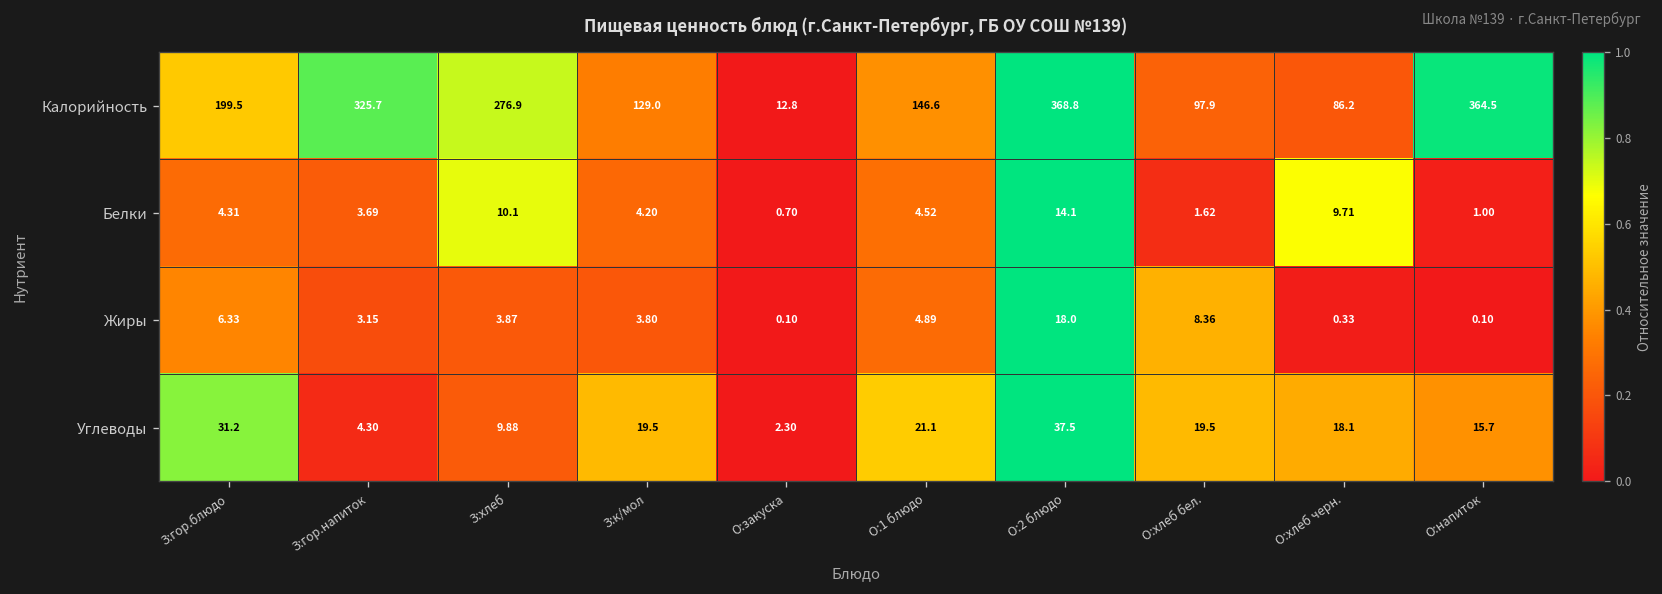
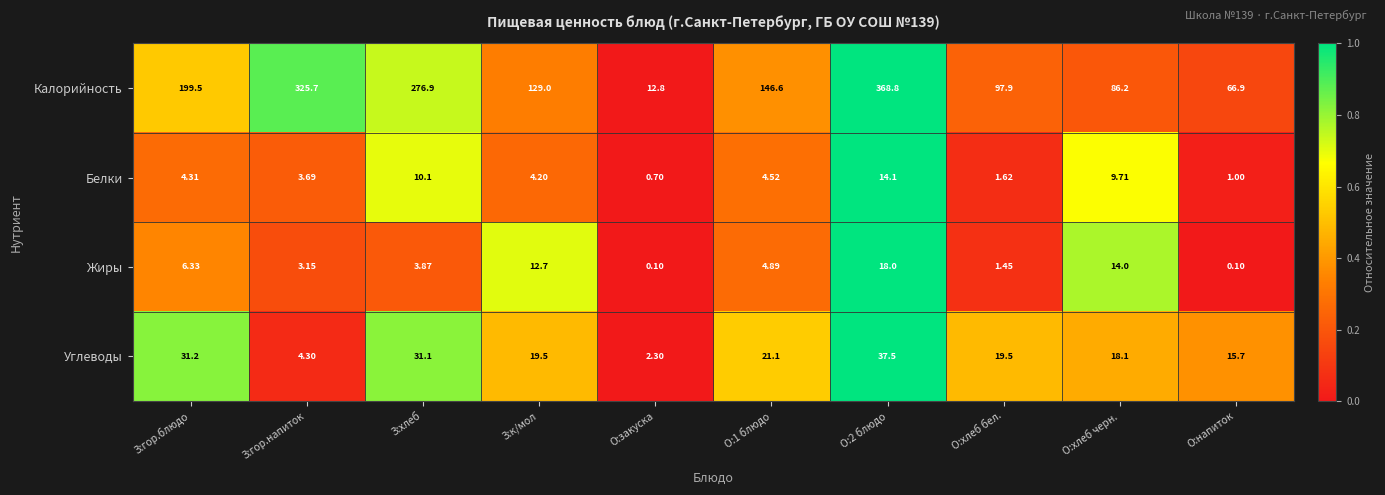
  {
    "Калорийность": {
      "З:гор.блюдо": 199.5,
      "З:гор.напиток": 325.7,
      "З:хлеб": 276.9,
      "З:к/мол": 129.0,
      "О:закуска": 12.8,
      "О:1 блюдо": 146.6,
      "О:2 блюдо": 368.8,
      "О:хлеб бел.": 97.9,
      "О:хлеб черн.": 86.2,
-     "О:напиток": 364.5
+     "О:напиток": 66.9
    },
    "Белки": {
      "З:гор.блюдо": 4.31,
      "З:гор.напиток": 3.69,
      "З:хлеб": 10.1,
      "З:к/мол": 4.20,
      "О:закуска": 0.70,
      "О:1 блюдо": 4.52,
      "О:2 блюдо": 14.1,
      "О:хлеб бел.": 1.62,
      "О:хлеб черн.": 9.71,
      "О:напиток": 1.00
    },
    "Жиры": {
      "З:гор.блюдо": 6.33,
      "З:гор.напиток": 3.15,
      "З:хлеб": 3.87,
-     "З:к/мол": 3.80,
+     "З:к/мол": 12.7,
      "О:закуска": 0.10,
      "О:1 блюдо": 4.89,
      "О:2 блюдо": 18.0,
-     "О:хлеб бел.": 8.36,
-     "О:хлеб черн.": 0.33,
+     "О:хлеб бел.": 1.45,
+     "О:хлеб черн.": 14.0,
      "О:напиток": 0.10
    },
    "Углеводы": {
      "З:гор.блюдо": 31.2,
      "З:гор.напиток": 4.30,
-     "З:хлеб": 9.88,
+     "З:хлеб": 31.1,
      "З:к/мол": 19.5,
      "О:закуска": 2.30,
      "О:1 блюдо": 21.1,
      "О:2 блюдо": 37.5,
      "О:хлеб бел.": 19.5,
      "О:хлеб черн.": 18.1,
      "О:напиток": 15.7
    }
  }
